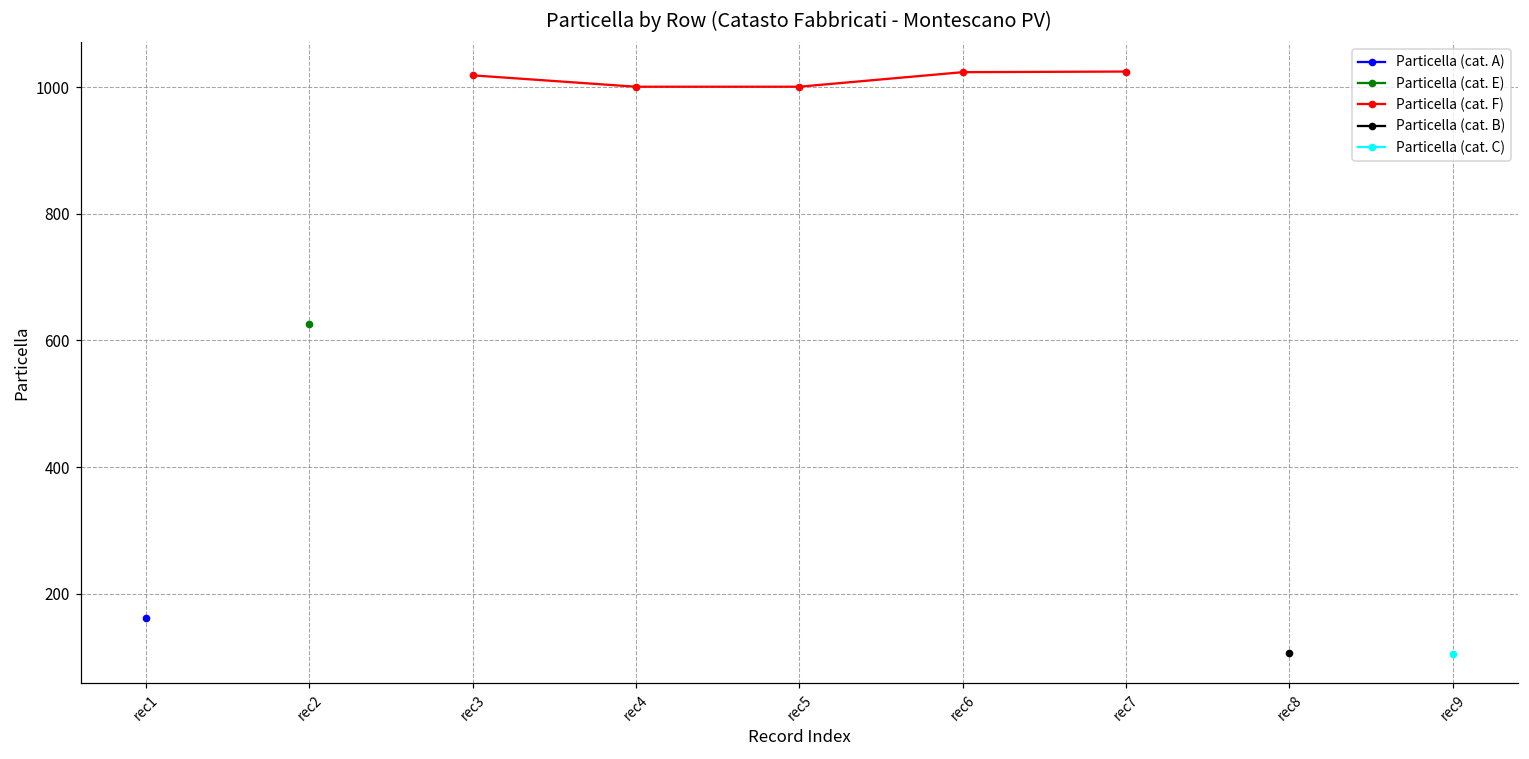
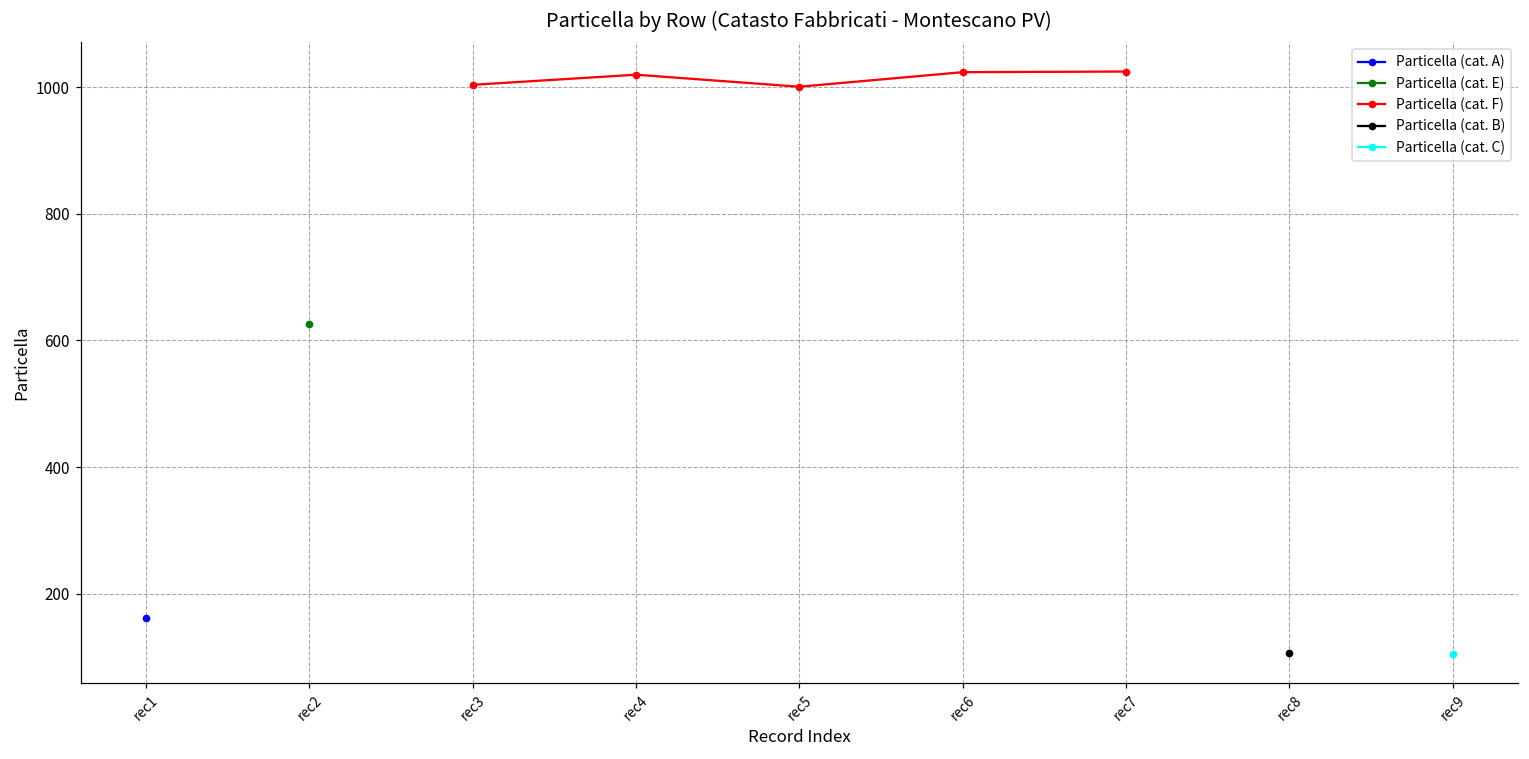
  {
    "Particella (cat. A)": {
      "rec1": 160
    },
    "Particella (cat. E)": {
      "rec2": 630
    },
    "Particella (cat. F)": {
-     "rec3": 1020,
-     "rec4": 1000,
+     "rec3": 1000,
+     "rec4": 1020,
      "rec5": 1000,
      "rec6": 1020,
      "rec7": 1030
    },
    "Particella (cat. B)": {
      "rec8": 110
    },
    "Particella (cat. C)": {
      "rec9": 110
    }
  }
